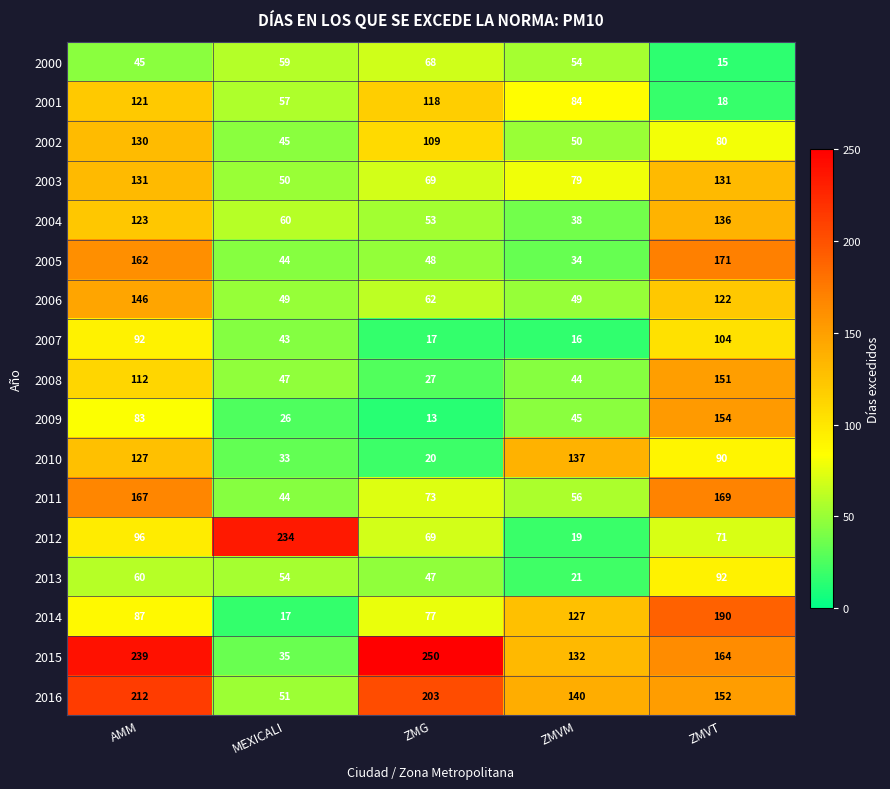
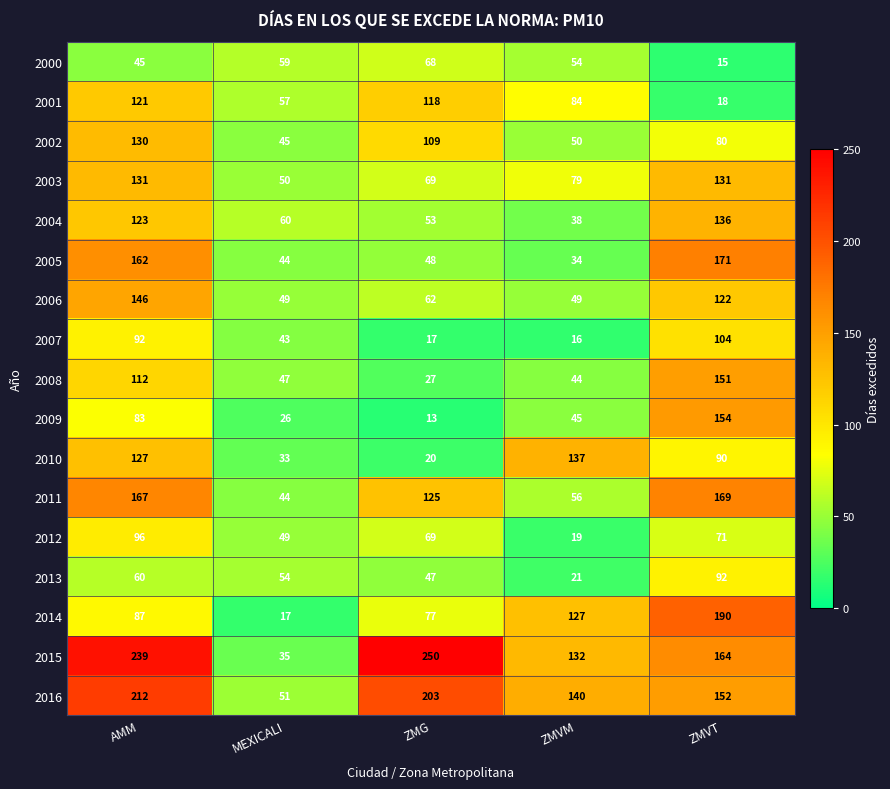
  {
    "2000": {
      "AMM": 45,
      "MEXICALI": 59,
      "ZMG": 68,
      "ZMVM": 54,
      "ZMVT": 15
    },
    "2001": {
      "AMM": 121,
      "MEXICALI": 57,
      "ZMG": 118,
      "ZMVM": 84,
      "ZMVT": 18
    },
    "2002": {
      "AMM": 130,
      "MEXICALI": 45,
      "ZMG": 109,
      "ZMVM": 50,
      "ZMVT": 80
    },
    "2003": {
      "AMM": 131,
      "MEXICALI": 50,
      "ZMG": 69,
      "ZMVM": 79,
      "ZMVT": 131
    },
    "2004": {
      "AMM": 123,
      "MEXICALI": 60,
      "ZMG": 53,
      "ZMVM": 38,
      "ZMVT": 136
    },
    "2005": {
      "AMM": 162,
      "MEXICALI": 44,
      "ZMG": 48,
      "ZMVM": 34,
      "ZMVT": 171
    },
    "2006": {
      "AMM": 146,
      "MEXICALI": 49,
      "ZMG": 62,
      "ZMVM": 49,
      "ZMVT": 122
    },
    "2007": {
      "AMM": 92,
      "MEXICALI": 43,
      "ZMG": 17,
      "ZMVM": 16,
      "ZMVT": 104
    },
    "2008": {
      "AMM": 112,
      "MEXICALI": 47,
      "ZMG": 27,
      "ZMVM": 44,
      "ZMVT": 151
    },
    "2009": {
      "AMM": 83,
      "MEXICALI": 26,
      "ZMG": 13,
      "ZMVM": 45,
      "ZMVT": 154
    },
    "2010": {
      "AMM": 127,
      "MEXICALI": 33,
      "ZMG": 20,
      "ZMVM": 137,
      "ZMVT": 90
    },
    "2011": {
      "AMM": 167,
      "MEXICALI": 44,
-     "ZMG": 73,
+     "ZMG": 125,
      "ZMVM": 56,
      "ZMVT": 169
    },
    "2012": {
      "AMM": 96,
-     "MEXICALI": 234,
+     "MEXICALI": 49,
      "ZMG": 69,
      "ZMVM": 19,
      "ZMVT": 71
    },
    "2013": {
      "AMM": 60,
      "MEXICALI": 54,
      "ZMG": 47,
      "ZMVM": 21,
      "ZMVT": 92
    },
    "2014": {
      "AMM": 87,
      "MEXICALI": 17,
      "ZMG": 77,
      "ZMVM": 127,
      "ZMVT": 190
    },
    "2015": {
      "AMM": 239,
      "MEXICALI": 35,
      "ZMG": 250,
      "ZMVM": 132,
      "ZMVT": 164
    },
    "2016": {
      "AMM": 212,
      "MEXICALI": 51,
      "ZMG": 203,
      "ZMVM": 140,
      "ZMVT": 152
    }
  }
